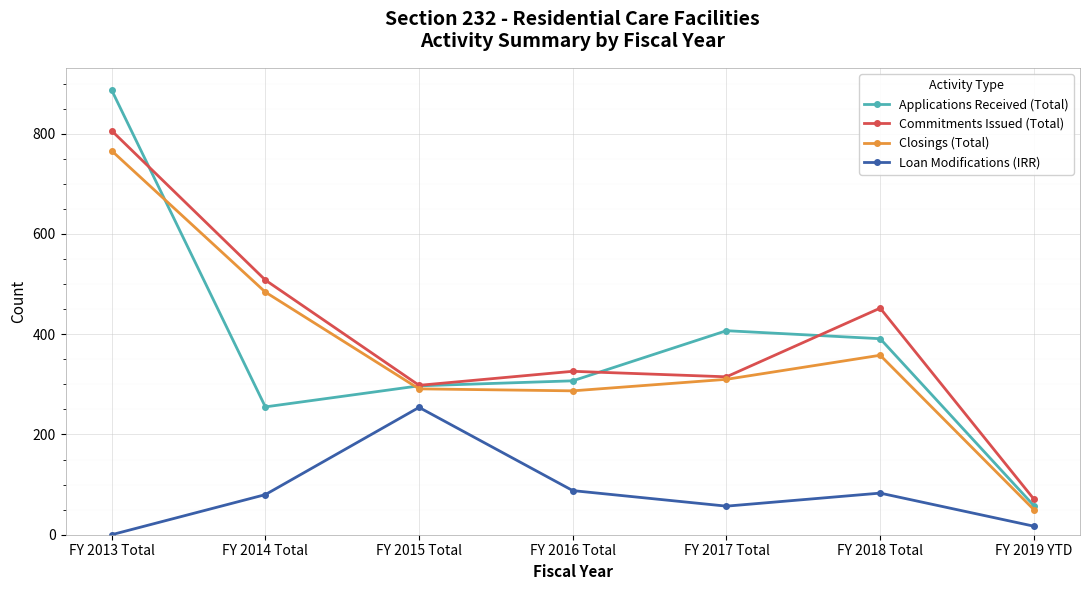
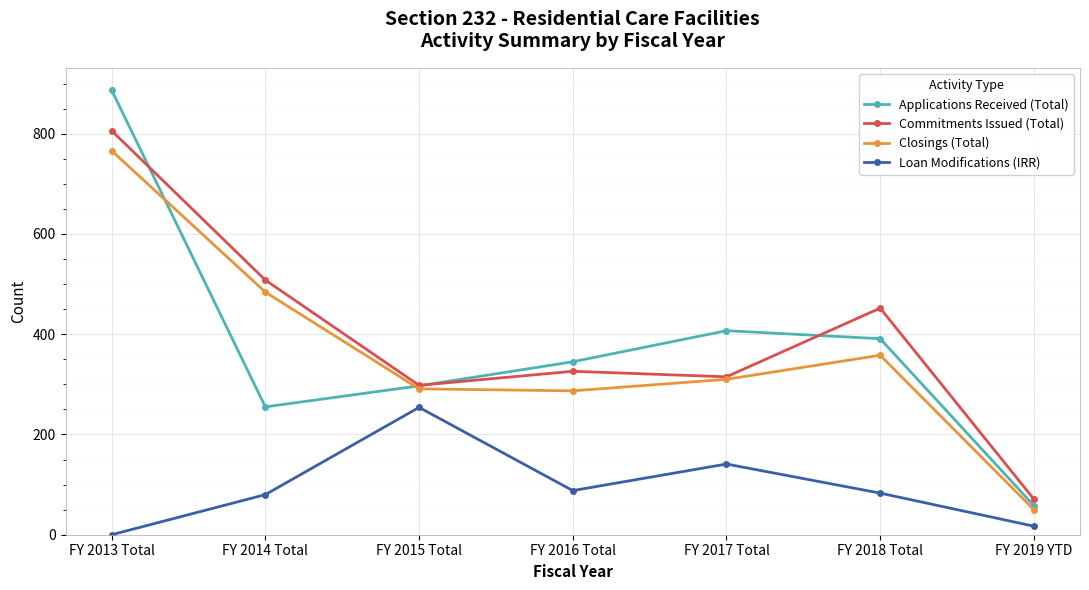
  {
    "Applications Received (Total)": {
      "FY 2013 Total": 890,
      "FY 2014 Total": 260,
-     "FY 2016 Total": 310,
+     "FY 2016 Total": 350,
      "FY 2017 Total": 410,
      "FY 2018 Total": 390,
      "FY 2019 YTD": 60
    },
    "Commitments Issued (Total)": {
      "FY 2013 Total": 810,
      "FY 2014 Total": 510,
      "FY 2016 Total": 330,
      "FY 2018 Total": 450,
      "FY 2019 YTD": 70
    },
    "Closings (Total)": {
      "FY 2013 Total": 770,
      "FY 2014 Total": 480,
      "FY 2015 Total": 290,
      "FY 2016 Total": 290,
      "FY 2018 Total": 360,
      "FY 2019 YTD": 50
    },
    "Loan Modifications (IRR)": {
      "FY 2013 Total": 0,
      "FY 2014 Total": 80,
      "FY 2015 Total": 250,
      "FY 2016 Total": 90,
-     "FY 2017 Total": 60,
+     "FY 2017 Total": 140,
      "FY 2018 Total": 80,
      "FY 2019 YTD": 20
    }
  }
